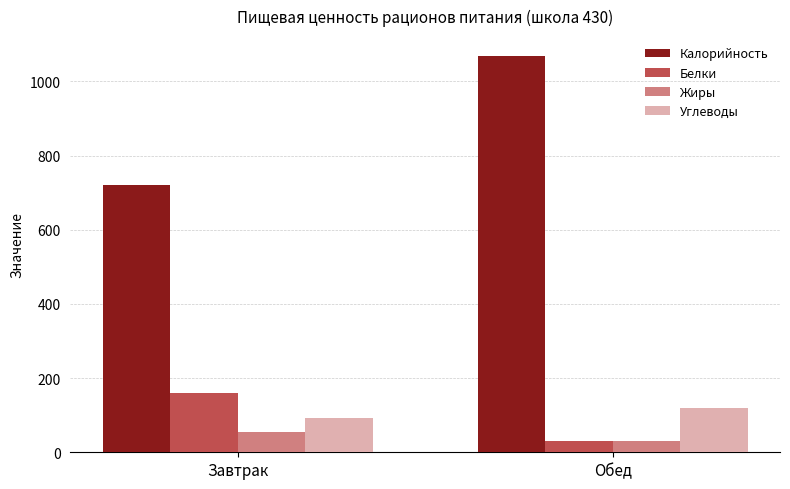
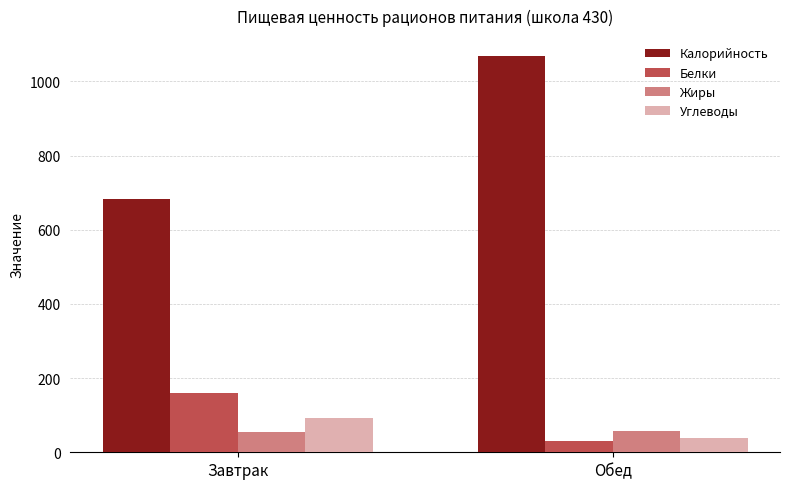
  {
    "Калорийность": {
-     "Завтрак": 720,
+     "Завтрак": 680,
      "Обед": 1070
    },
    "Белки": {
      "Завтрак": 160,
      "Обед": 30
    },
    "Жиры": {
      "Завтрак": 60,
-     "Обед": 30
+     "Обед": 60
    },
    "Углеводы": {
      "Завтрак": 90,
-     "Обед": 120
+     "Обед": 40
    }
  }
